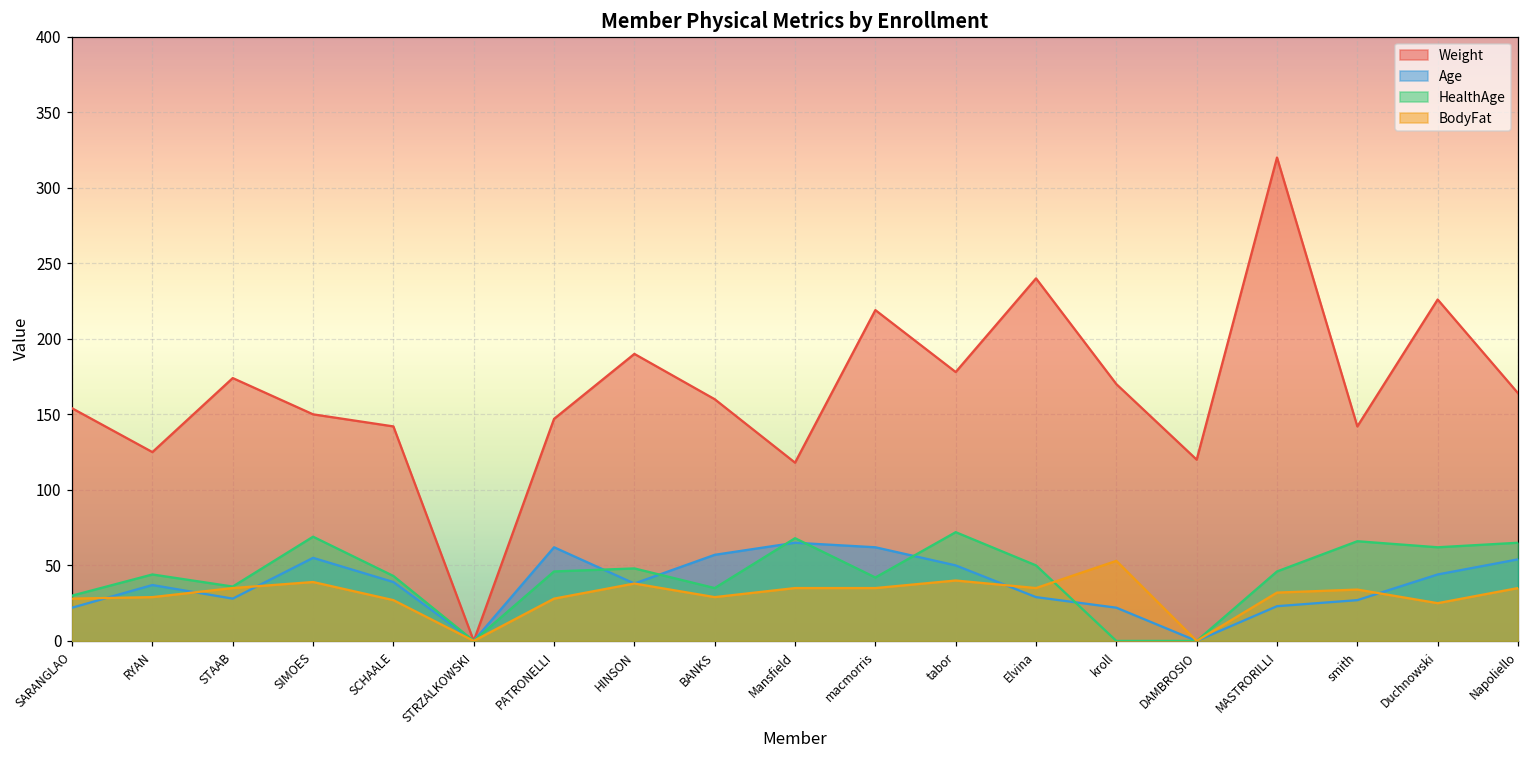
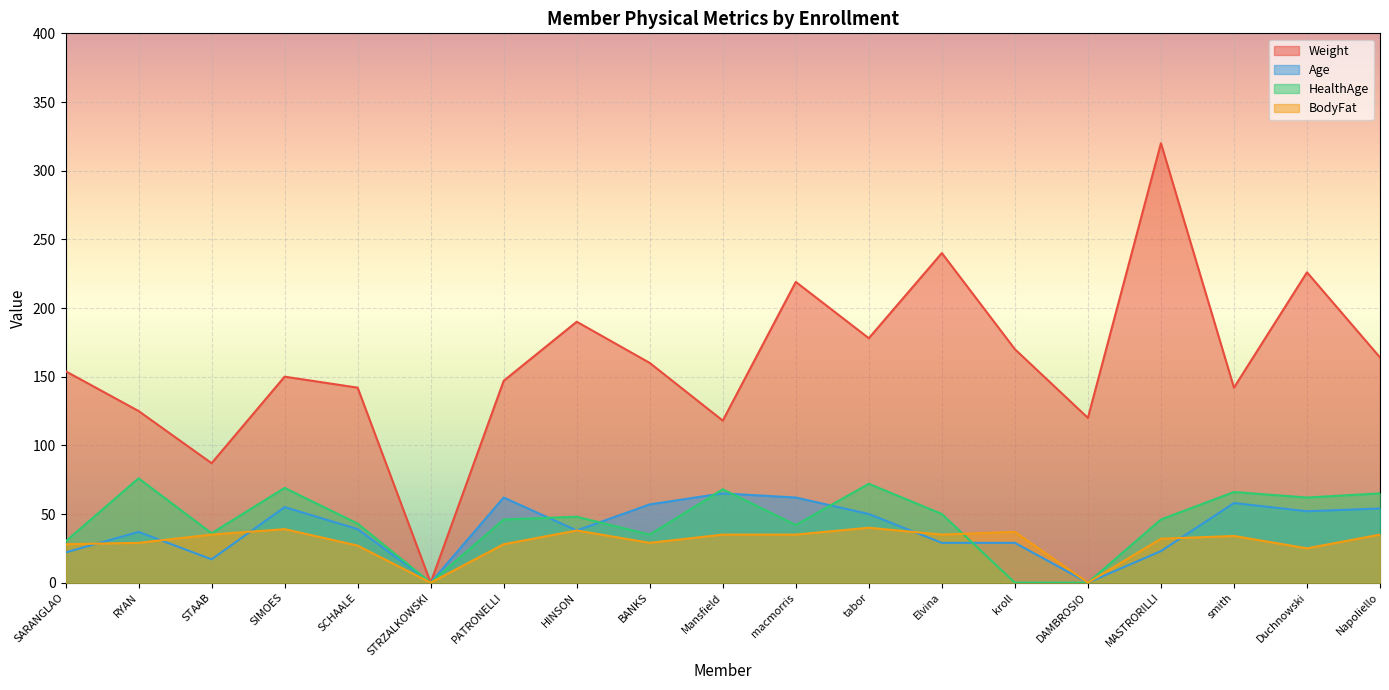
  {
    "Weight": {
      "SARANGLAO": 154,
      "RYAN": 125,
-     "STAAB": 174,
+     "STAAB": 87,
      "SIMOES": 150,
      "SCHAALE": 142,
      "PATRONELLI": 147,
      "HINSON": 190,
      "BANKS": 160,
      "Mansfield": 118,
      "macmorris": 219,
      "tabor": 178,
      "Elvina": 240,
      "kroll": 170,
      "DAMBROSIO": 120,
      "MASTRORILLI": 320,
      "smith": 142,
      "Duchnowski": 226,
      "Napoliello": 164
    },
    "Age": {
      "SARANGLAO": 22,
      "RYAN": 37,
-     "STAAB": 28,
+     "STAAB": 17,
      "SIMOES": 55,
      "SCHAALE": 39,
      "PATRONELLI": 62,
      "BANKS": 57,
      "Mansfield": 65,
      "macmorris": 62,
      "tabor": 50,
      "Elvina": 29,
-     "kroll": 22,
+     "kroll": 29,
      "MASTRORILLI": 23,
-     "smith": 27,
-     "Duchnowski": 44,
+     "smith": 58,
+     "Duchnowski": 52,
      "Napoliello": 54
    },
    "HealthAge": {
      "SARANGLAO": 30,
-     "RYAN": 44,
+     "RYAN": 76,
      "SIMOES": 69,
      "SCHAALE": 43,
      "PATRONELLI": 46,
      "HINSON": 48,
      "BANKS": 35,
      "Mansfield": 68,
      "macmorris": 42,
      "tabor": 72,
      "Elvina": 50,
      "kroll": 0,
      "MASTRORILLI": 46,
      "smith": 66,
      "Duchnowski": 62,
      "Napoliello": 65
    },
    "BodyFat": {
      "SARANGLAO": 28,
      "RYAN": 29,
      "SIMOES": 39,
      "SCHAALE": 27,
      "PATRONELLI": 28,
      "BANKS": 29,
      "Mansfield": 35,
      "macmorris": 35,
      "tabor": 40,
      "Elvina": 35,
-     "kroll": 53,
+     "kroll": 37,
      "MASTRORILLI": 32,
      "smith": 34,
      "Duchnowski": 25,
      "Napoliello": 35
    }
  }
